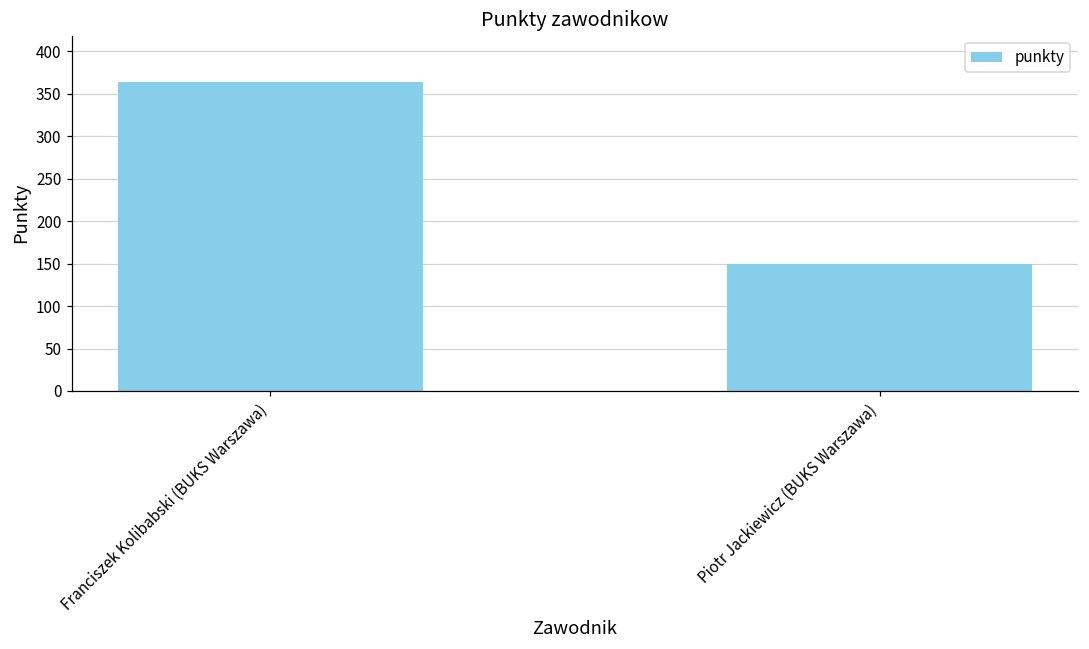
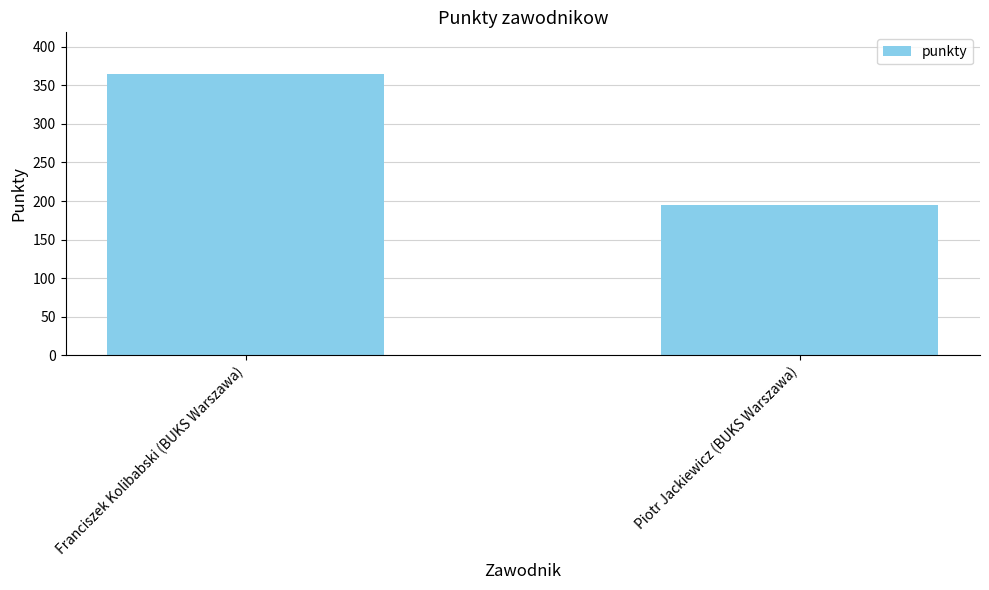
  {
    "Franciszek Kolibabski (BUKS Warszawa)": 360,
-   "Piotr Jackiewicz (BUKS Warszawa)": 150
+   "Piotr Jackiewicz (BUKS Warszawa)": 200
  }
